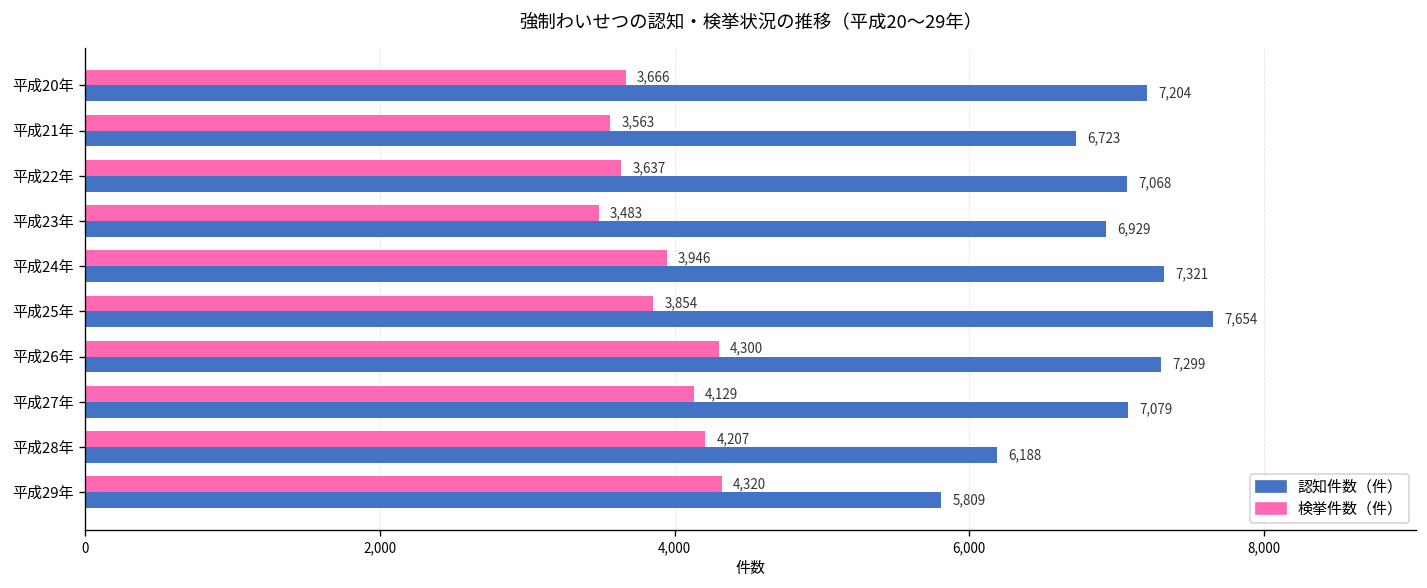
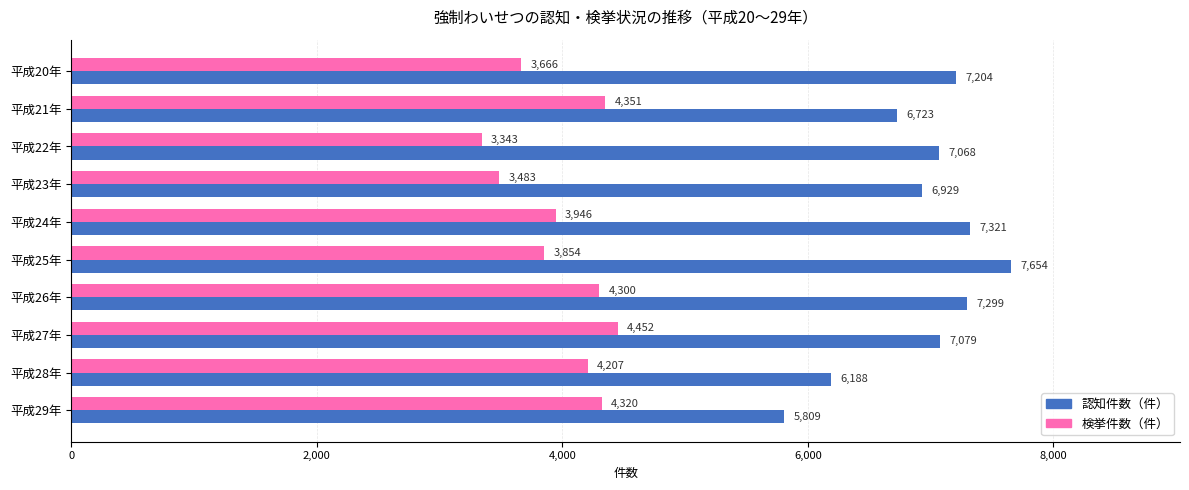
  {
    "認知件数（件）": {
      "平成20年": "7,204",
      "平成21年": "6,723",
      "平成22年": "7,068",
      "平成23年": "6,929",
      "平成24年": "7,321",
      "平成25年": "7,654",
      "平成26年": "7,299",
      "平成27年": "7,079",
      "平成28年": "6,188",
      "平成29年": "5,809"
    },
    "検挙件数（件）": {
      "平成20年": "3,666",
-     "平成21年": "3,563",
-     "平成22年": "3,637",
+     "平成21年": "4,351",
+     "平成22年": "3,343",
      "平成23年": "3,483",
      "平成24年": "3,946",
      "平成25年": "3,854",
      "平成26年": "4,300",
-     "平成27年": "4,129",
+     "平成27年": "4,452",
      "平成28年": "4,207",
      "平成29年": "4,320"
    }
  }
